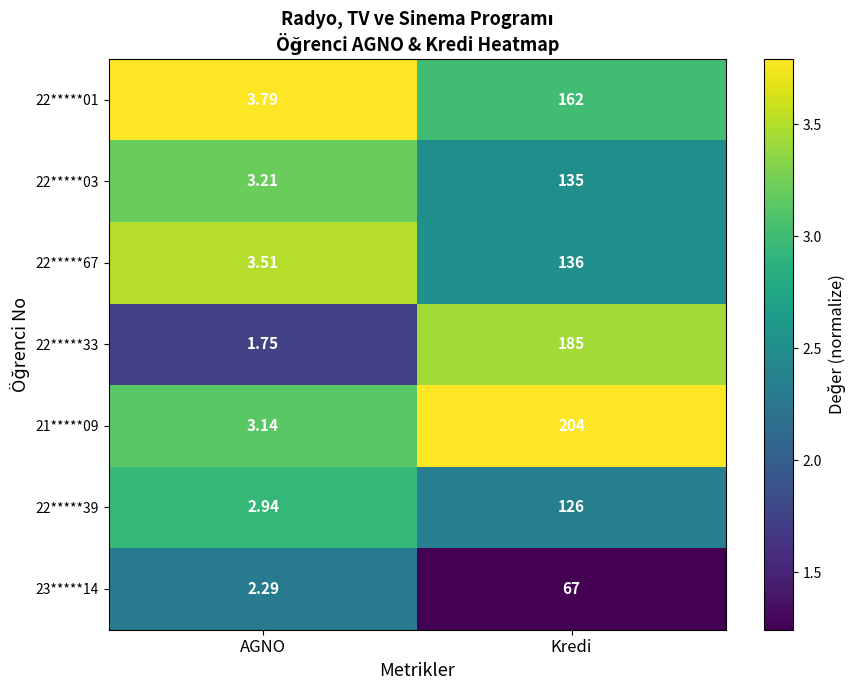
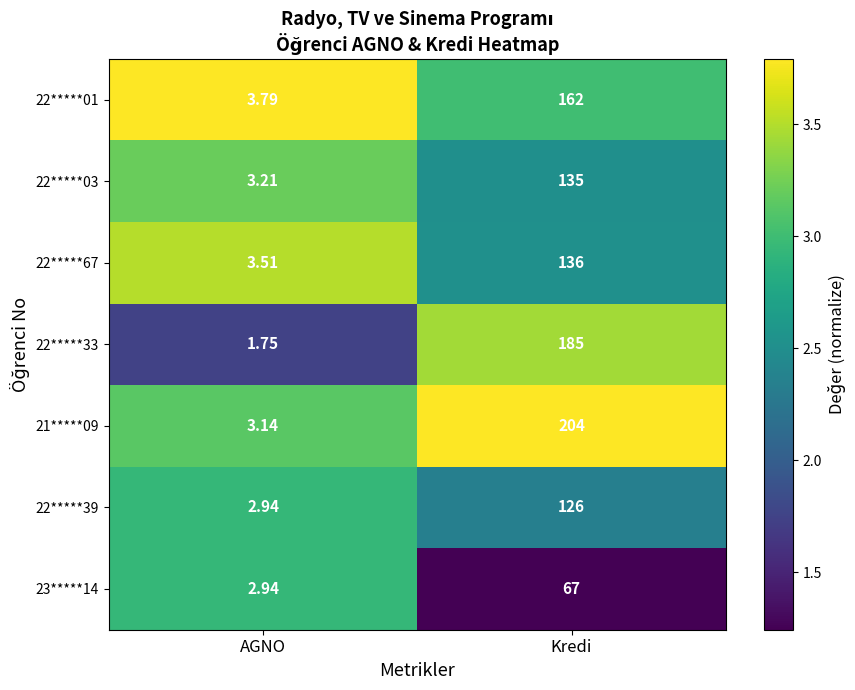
  {
    "22*****01": {
      "AGNO": 3.79,
      "Kredi": 162
    },
    "22*****03": {
      "AGNO": 3.21,
      "Kredi": 135
    },
    "22*****67": {
      "AGNO": 3.51,
      "Kredi": 136
    },
    "22*****33": {
      "AGNO": 1.75,
      "Kredi": 185
    },
    "21*****09": {
      "AGNO": 3.14,
      "Kredi": 204
    },
    "22*****39": {
      "AGNO": 2.94,
      "Kredi": 126
    },
    "23*****14": {
-     "AGNO": 2.29,
+     "AGNO": 2.94,
      "Kredi": 67
    }
  }
